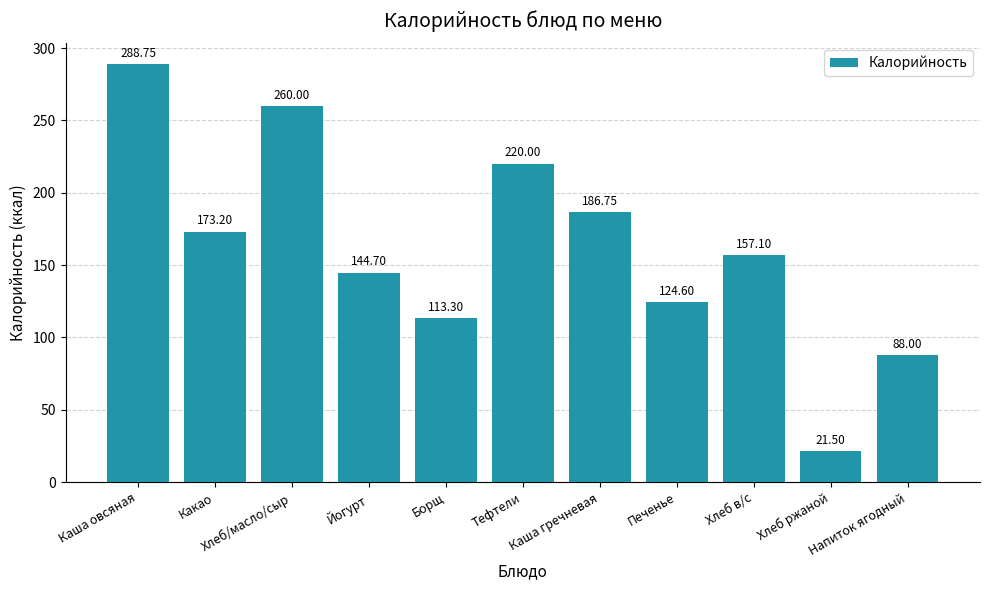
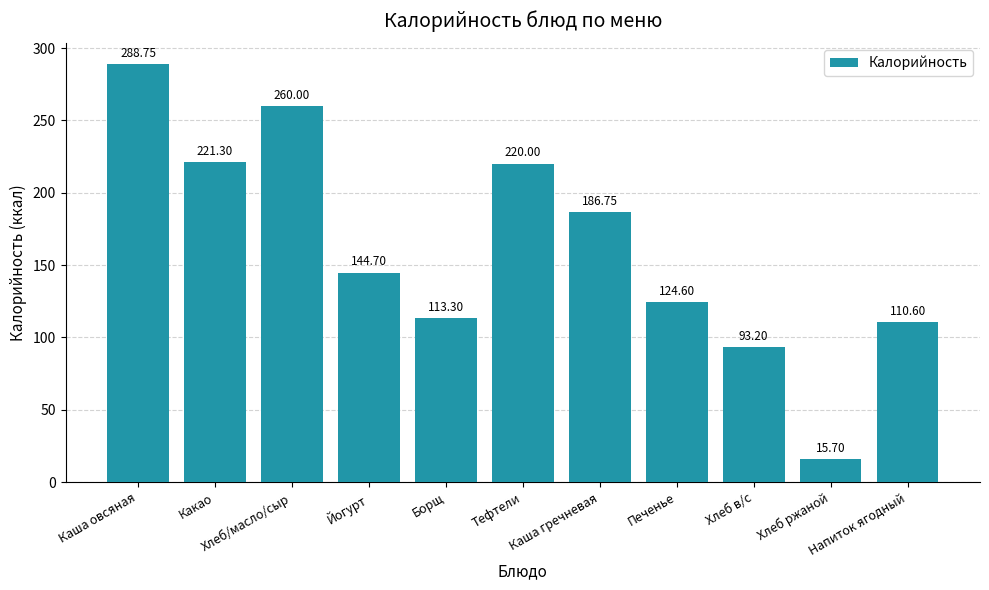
  {
    "Каша овсяная": 288.75,
-   "Какао": 173.20,
+   "Какао": 221.30,
    "Хлеб/масло/сыр": 260.00,
    "Йогурт": 144.70,
    "Борщ": 113.30,
    "Тефтели": 220.00,
    "Каша гречневая": 186.75,
    "Печенье": 124.60,
-   "Хлеб в/с": 157.10,
-   "Хлеб ржаной": 21.50,
-   "Напиток ягодный": 88.00
+   "Хлеб в/с": 93.20,
+   "Хлеб ржаной": 15.70,
+   "Напиток ягодный": 110.60
  }
